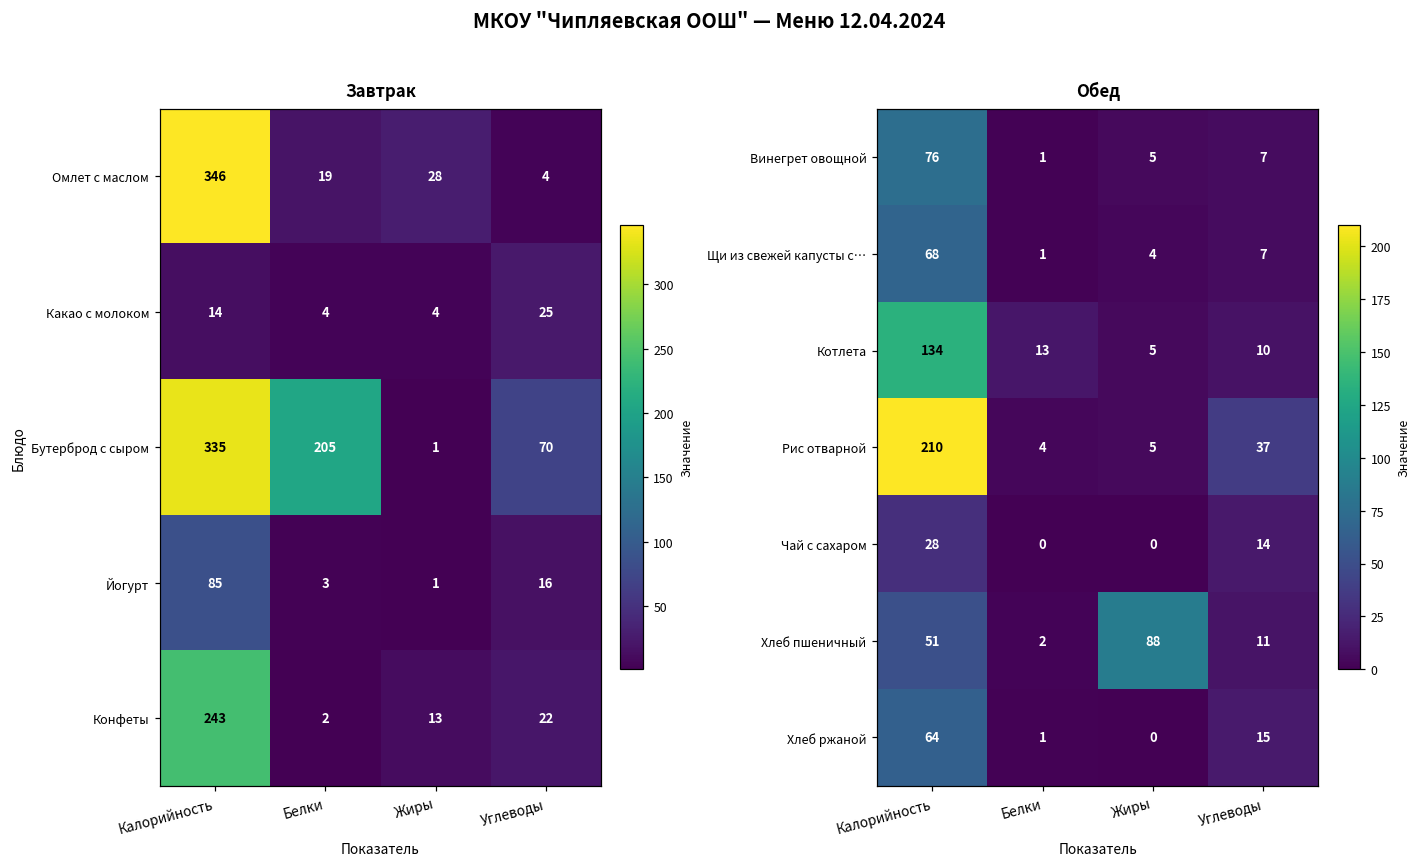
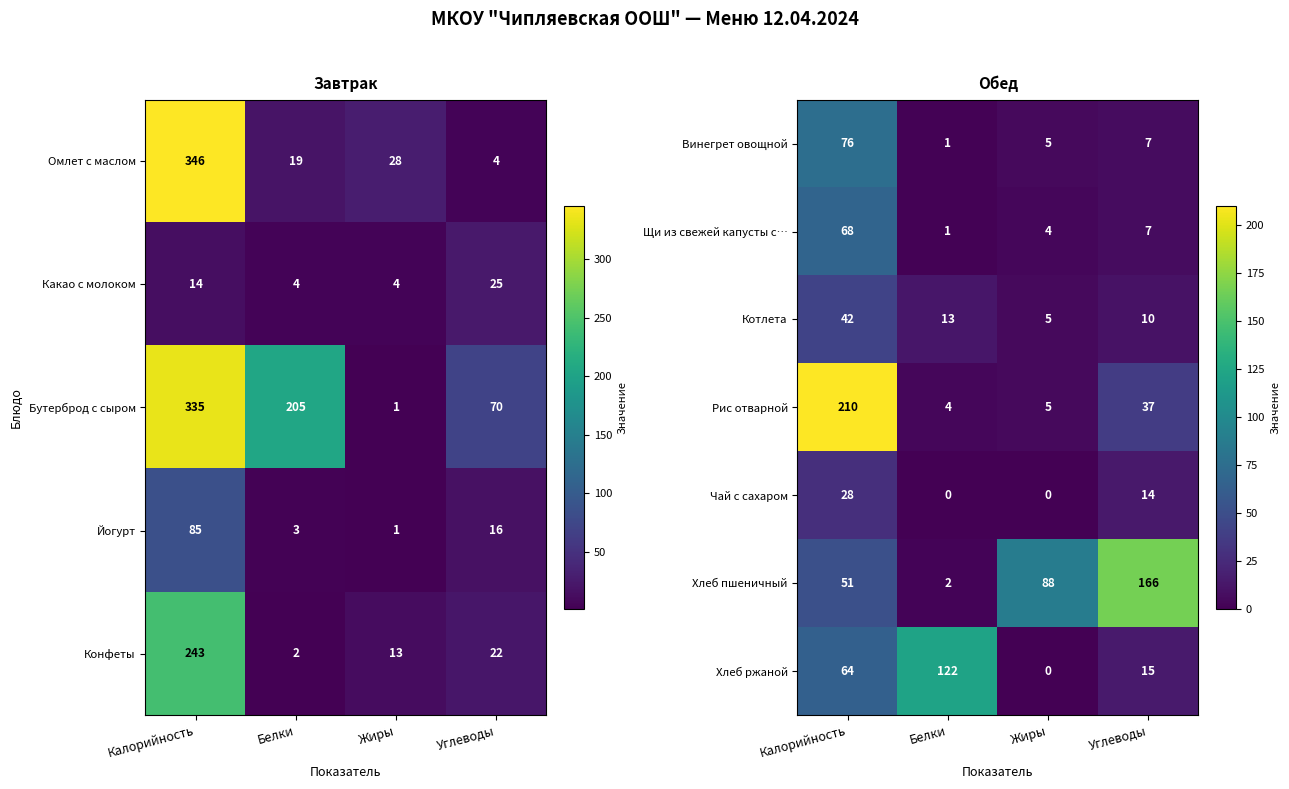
  {
    "Завтрак": {
      "Омлет с маслом": {
        "Калорийность": 346,
        "Белки": 19,
        "Жиры": 28,
        "Углеводы": 4
      },
      "Какао с молоком": {
        "Калорийность": 14,
        "Белки": 4,
        "Жиры": 4,
        "Углеводы": 25
      },
      "Бутерброд с сыром": {
        "Калорийность": 335,
        "Белки": 205,
        "Жиры": 1,
        "Углеводы": 70
      },
      "Йогурт": {
        "Калорийность": 85,
        "Белки": 3,
        "Жиры": 1,
        "Углеводы": 16
      },
      "Конфеты": {
        "Калорийность": 243,
        "Белки": 2,
        "Жиры": 13,
        "Углеводы": 22
      }
    },
    "Обед": {
      "Винегрет овощной": {
        "Калорийность": 76,
        "Белки": 1,
        "Жиры": 5,
        "Углеводы": 7
      },
      "Щи из свежей капусты с…": {
        "Калорийность": 68,
        "Белки": 1,
        "Жиры": 4,
        "Углеводы": 7
      },
      "Котлета": {
-       "Калорийность": 134,
+       "Калорийность": 42,
        "Белки": 13,
        "Жиры": 5,
        "Углеводы": 10
      },
      "Рис отварной": {
        "Калорийность": 210,
        "Белки": 4,
        "Жиры": 5,
        "Углеводы": 37
      },
      "Чай с сахаром": {
        "Калорийность": 28,
        "Белки": 0,
        "Жиры": 0,
        "Углеводы": 14
      },
      "Хлеб пшеничный": {
        "Калорийность": 51,
        "Белки": 2,
        "Жиры": 88,
-       "Углеводы": 11
+       "Углеводы": 166
      },
      "Хлеб ржаной": {
        "Калорийность": 64,
-       "Белки": 1,
+       "Белки": 122,
        "Жиры": 0,
        "Углеводы": 15
      }
    }
  }
